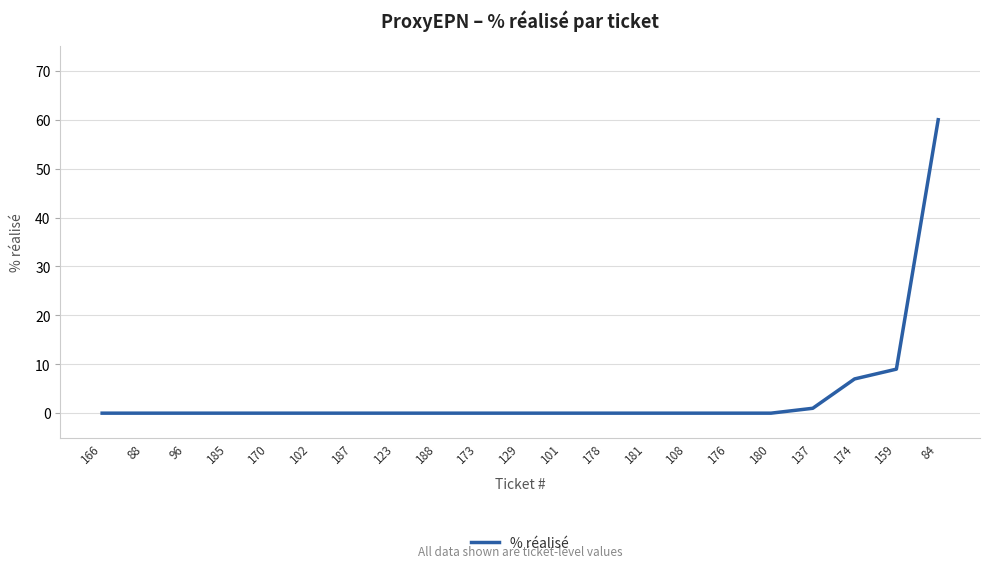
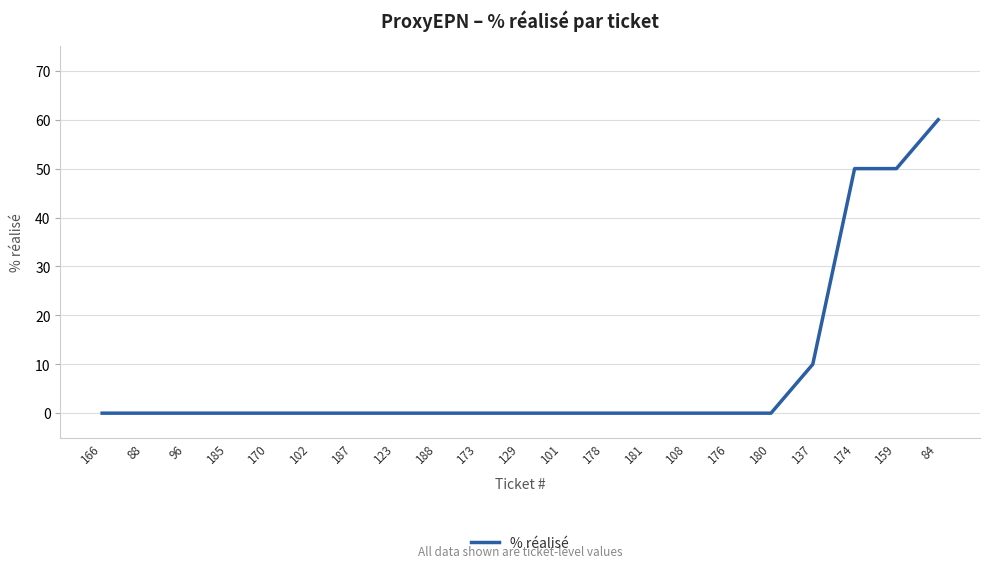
  {
    "166": 0,
    "88": 0,
    "96": 0,
    "185": 0,
    "170": 0,
    "102": 0,
    "187": 0,
    "123": 0,
    "188": 0,
    "173": 0,
    "129": 0,
    "101": 0,
    "178": 0,
    "181": 0,
    "108": 0,
    "176": 0,
    "180": 0,
-   "137": 1,
-   "174": 7,
-   "159": 9,
+   "137": 10,
+   "174": 50,
+   "159": 50,
    "84": 60
  }
